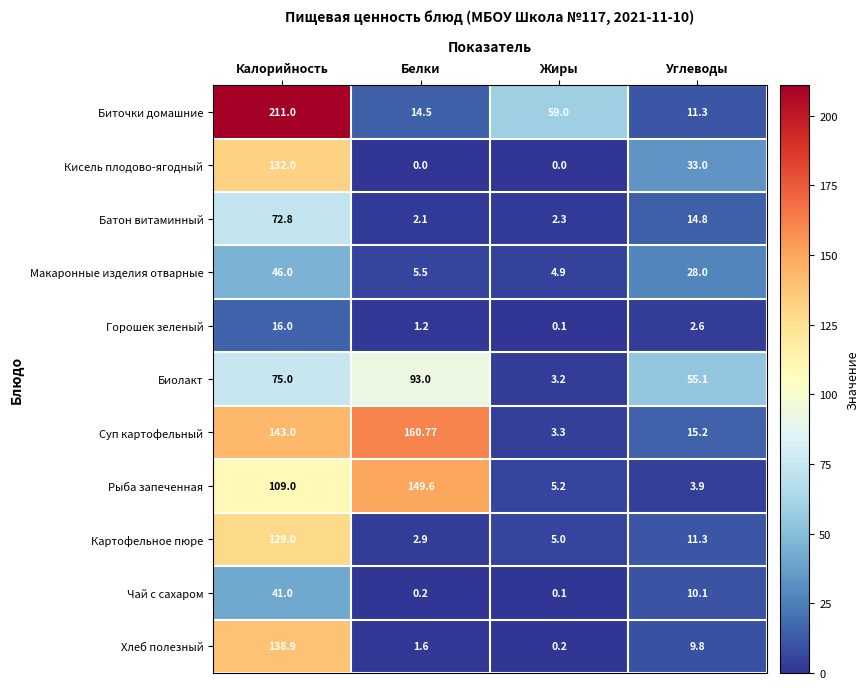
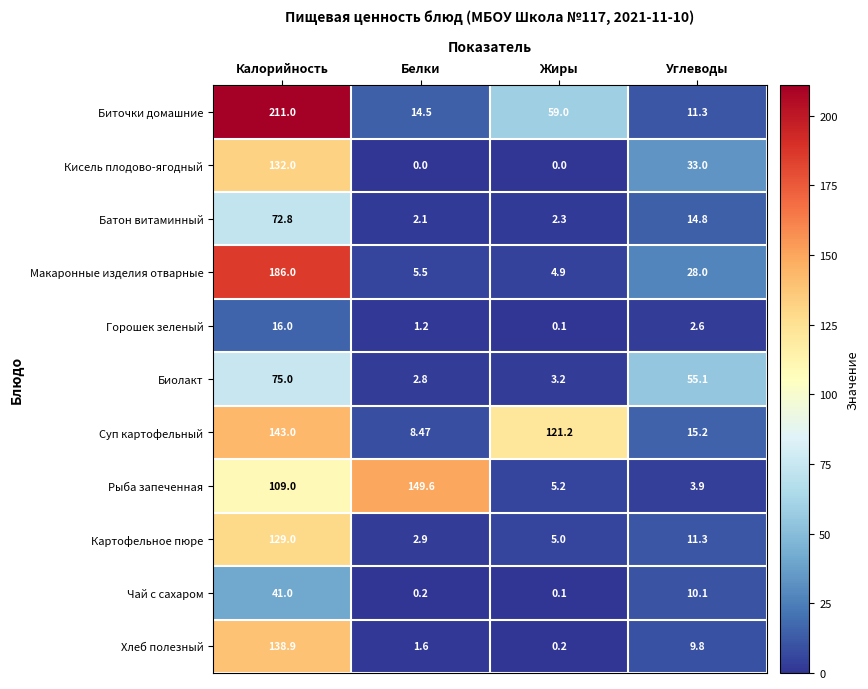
  {
    "Биточки домашние": {
      "Калорийность": 211.0,
      "Белки": 14.5,
      "Жиры": 59.0,
      "Углеводы": 11.3
    },
    "Кисель плодово-ягодный": {
      "Калорийность": 132.0,
      "Белки": 0.0,
      "Жиры": 0.0,
      "Углеводы": 33.0
    },
    "Батон витаминный": {
      "Калорийность": 72.8,
      "Белки": 2.1,
      "Жиры": 2.3,
      "Углеводы": 14.8
    },
    "Макаронные изделия отварные": {
-     "Калорийность": 46.0,
+     "Калорийность": 186.0,
      "Белки": 5.5,
      "Жиры": 4.9,
      "Углеводы": 28.0
    },
    "Горошек зеленый": {
      "Калорийность": 16.0,
      "Белки": 1.2,
      "Жиры": 0.1,
      "Углеводы": 2.6
    },
    "Биолакт": {
      "Калорийность": 75.0,
-     "Белки": 93.0,
+     "Белки": 2.8,
      "Жиры": 3.2,
      "Углеводы": 55.1
    },
    "Суп картофельный": {
      "Калорийность": 143.0,
-     "Белки": 160.77,
-     "Жиры": 3.3,
+     "Белки": 8.47,
+     "Жиры": 121.2,
      "Углеводы": 15.2
    },
    "Рыба запеченная": {
      "Калорийность": 109.0,
      "Белки": 149.6,
      "Жиры": 5.2,
      "Углеводы": 3.9
    },
    "Картофельное пюре": {
      "Калорийность": 129.0,
      "Белки": 2.9,
      "Жиры": 5.0,
      "Углеводы": 11.3
    },
    "Чай с сахаром": {
      "Калорийность": 41.0,
      "Белки": 0.2,
      "Жиры": 0.1,
      "Углеводы": 10.1
    },
    "Хлеб полезный": {
      "Калорийность": 138.9,
      "Белки": 1.6,
      "Жиры": 0.2,
      "Углеводы": 9.8
    }
  }
